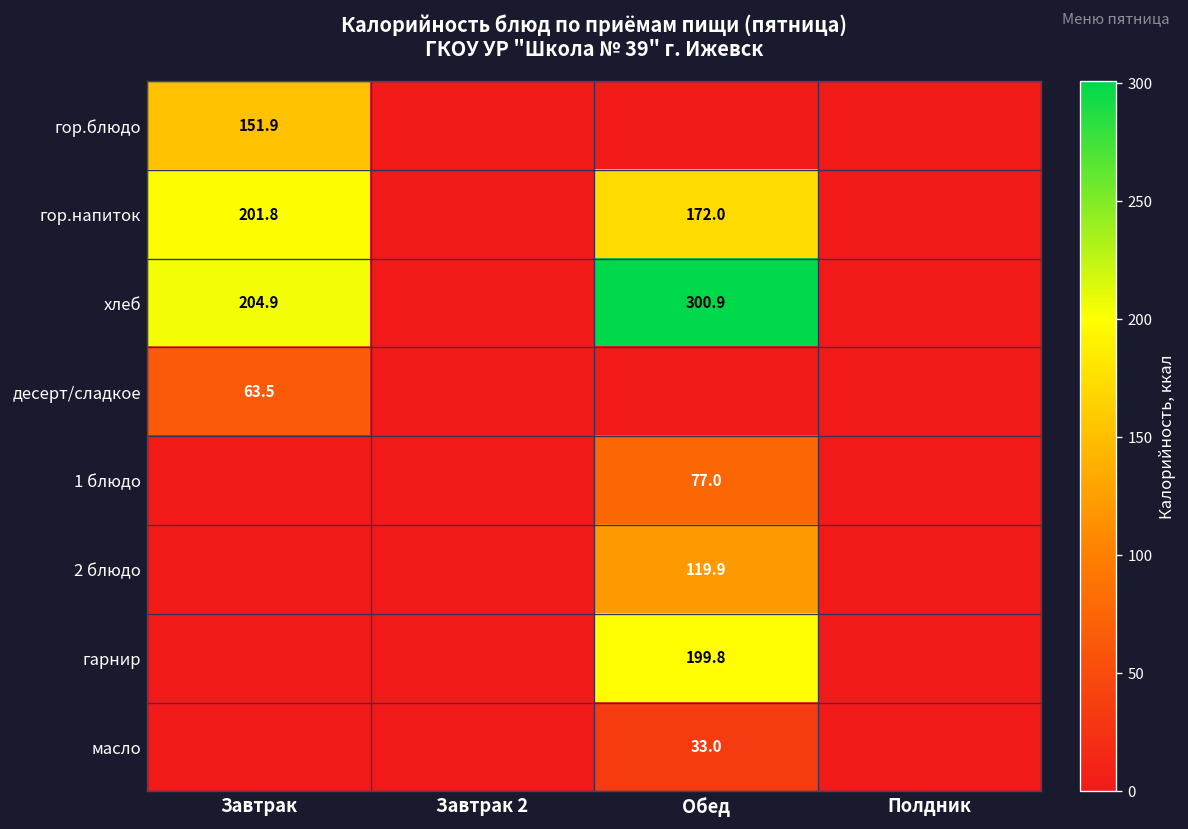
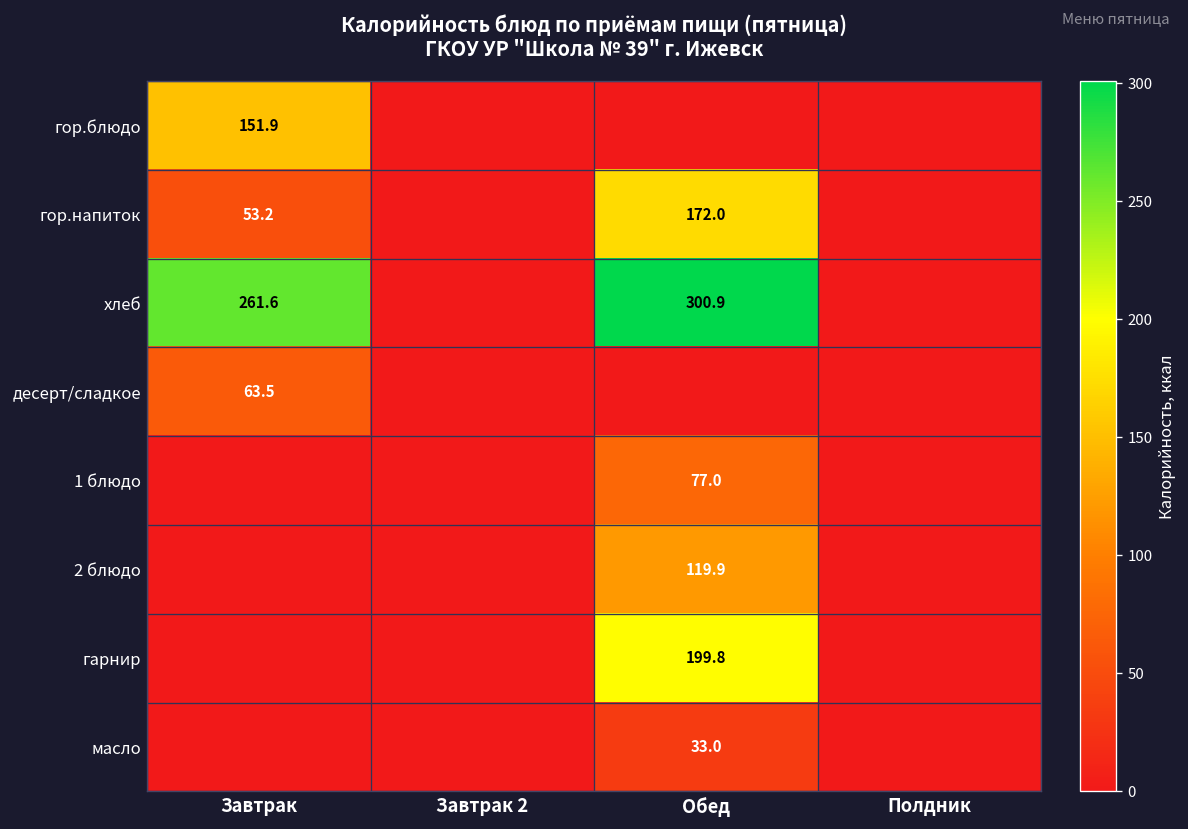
  {
    "гор.блюдо": {
      "Завтрак": 151.9
    },
    "гор.напиток": {
-     "Завтрак": 201.8,
+     "Завтрак": 53.2,
      "Обед": 172.0
    },
    "хлеб": {
-     "Завтрак": 204.9,
+     "Завтрак": 261.6,
      "Обед": 300.9
    },
    "десерт/сладкое": {
      "Завтрак": 63.5
    },
    "1 блюдо": {
      "Обед": 77.0
    },
    "2 блюдо": {
      "Обед": 119.9
    },
    "гарнир": {
      "Обед": 199.8
    },
    "масло": {
      "Обед": 33.0
    }
  }
